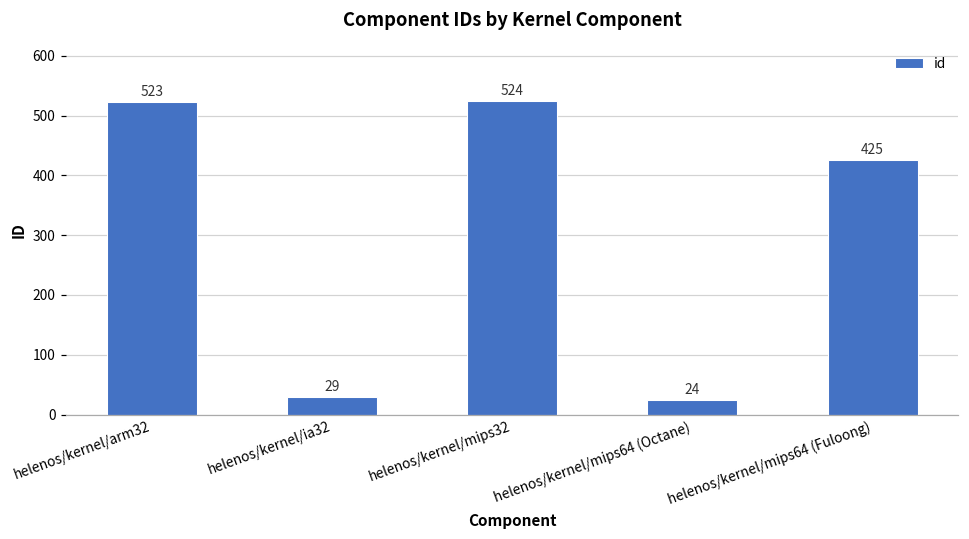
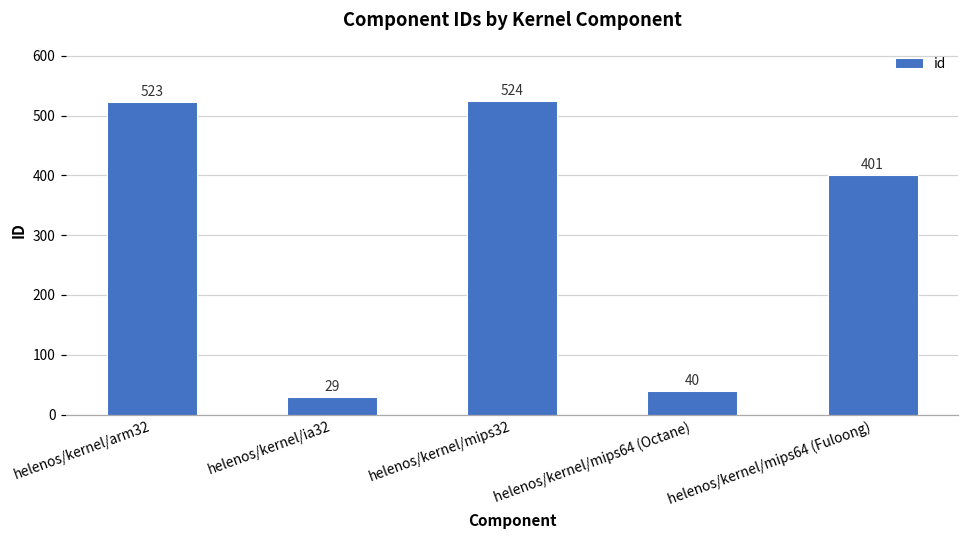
  {
    "helenos/kernel/arm32": 523,
    "helenos/kernel/ia32": 29,
    "helenos/kernel/mips32": 524,
-   "helenos/kernel/mips64 (Octane)": 24,
-   "helenos/kernel/mips64 (Fuloong)": 425
+   "helenos/kernel/mips64 (Octane)": 40,
+   "helenos/kernel/mips64 (Fuloong)": 401
  }
